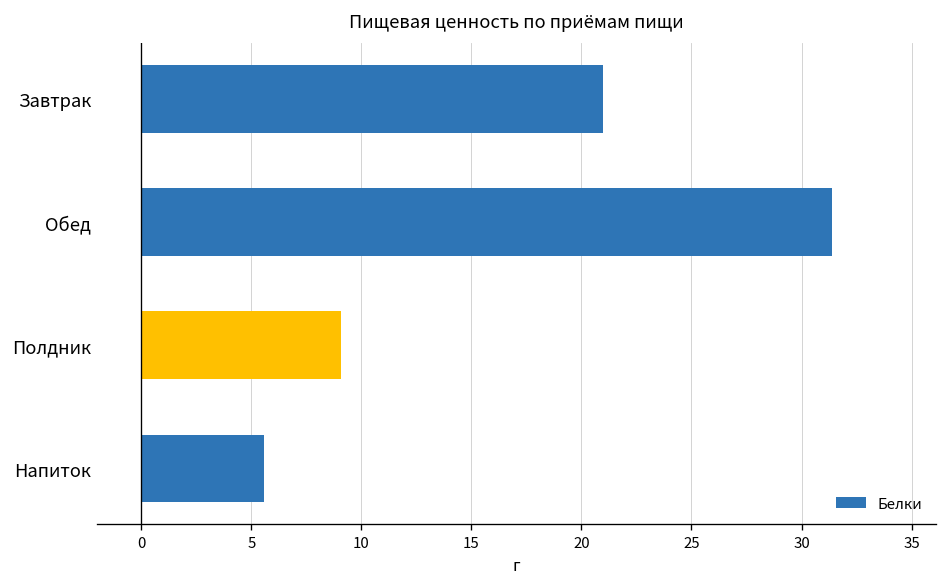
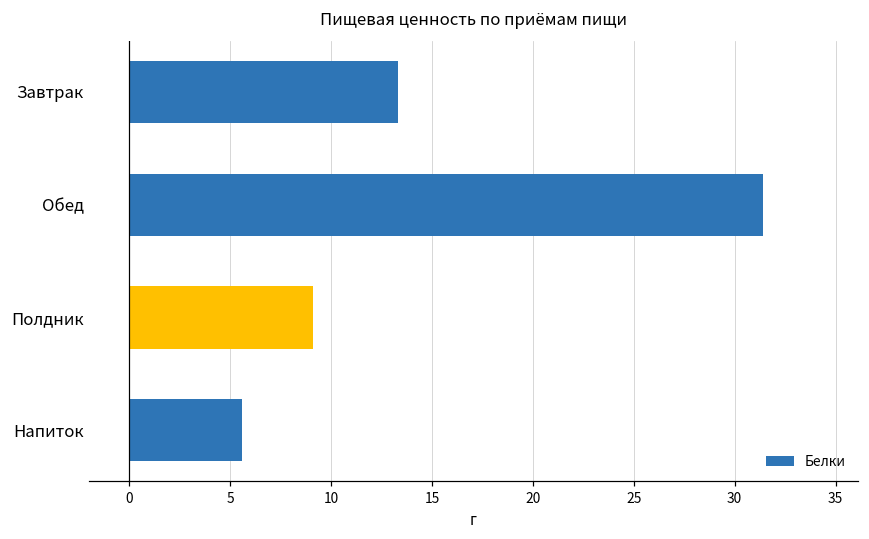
  {
-   "Завтрак": 21.0,
+   "Завтрак": 13.3,
    "Обед": 31.4,
    "Полдник": 9.1,
    "Напиток": 5.6
  }
